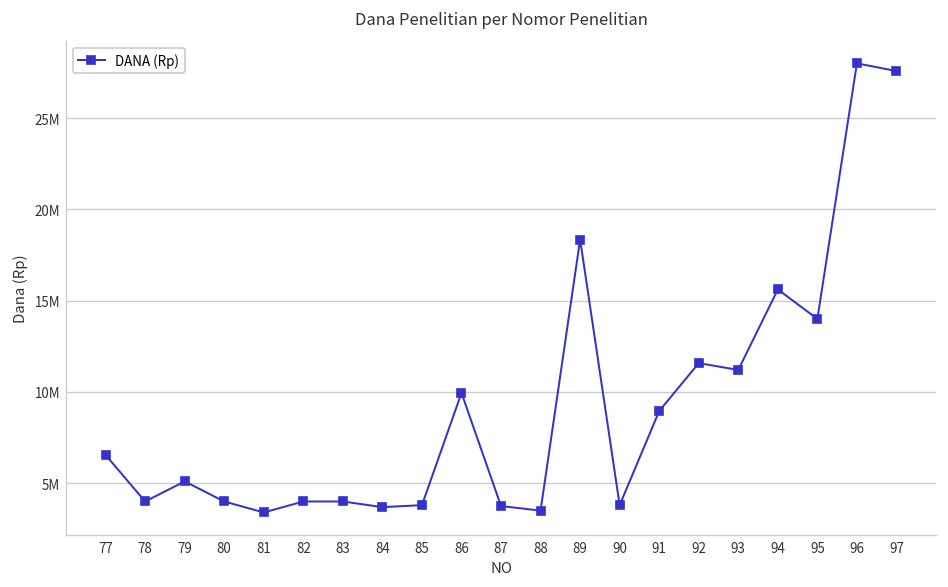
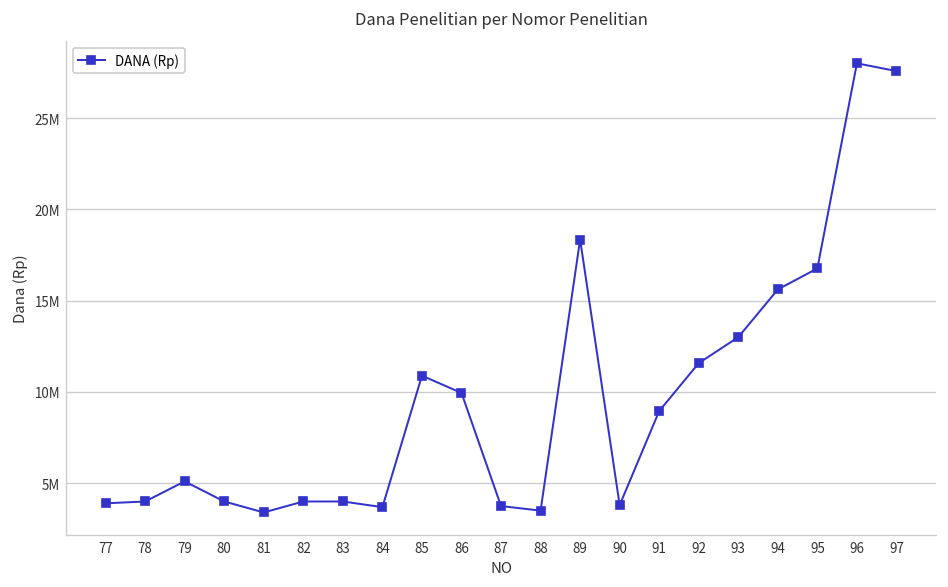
  {
-   "77": 6500000,
+   "77": 3900000,
    "78": 4000000,
    "79": 5100000,
    "80": 4000000,
    "81": 3400000,
    "82": 4000000,
    "83": 4000000,
    "84": 3700000,
-   "85": 3800000,
+   "85": 10900000,
    "86": 9900000,
    "87": 3800000,
    "88": 3500000,
    "89": 18300000,
    "90": 3800000,
    "91": 9000000,
    "92": 11600000,
-   "93": 11200000,
+   "93": 13000000,
    "94": 15600000,
-   "95": 14000000,
+   "95": 16800000,
    "96": 28000000,
    "97": 27600000
  }
